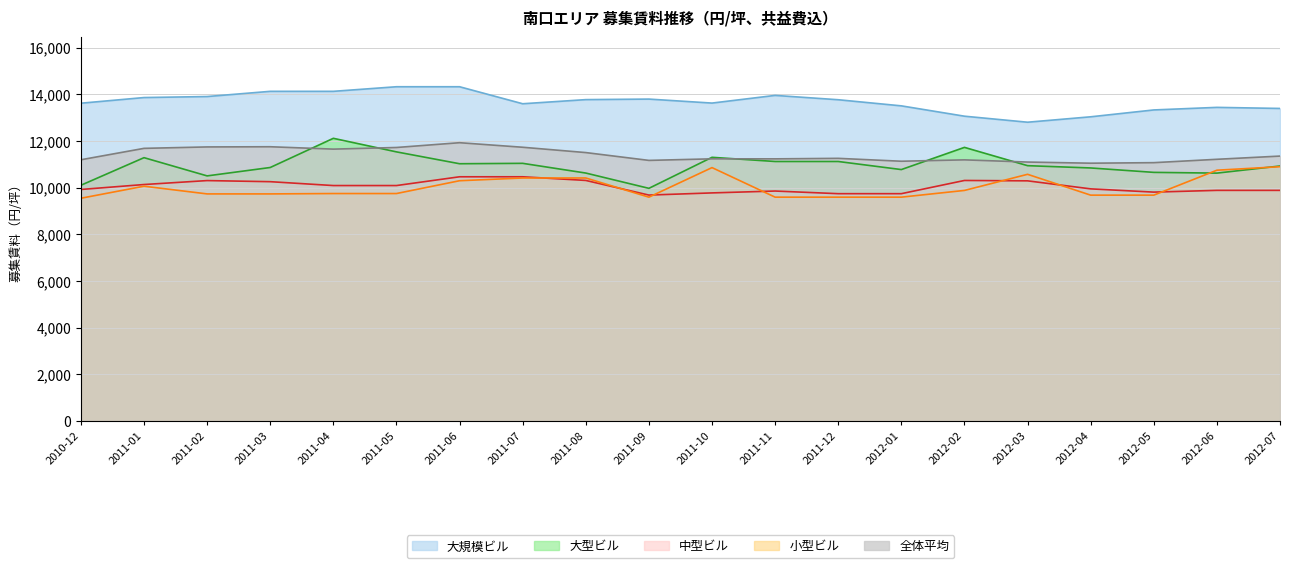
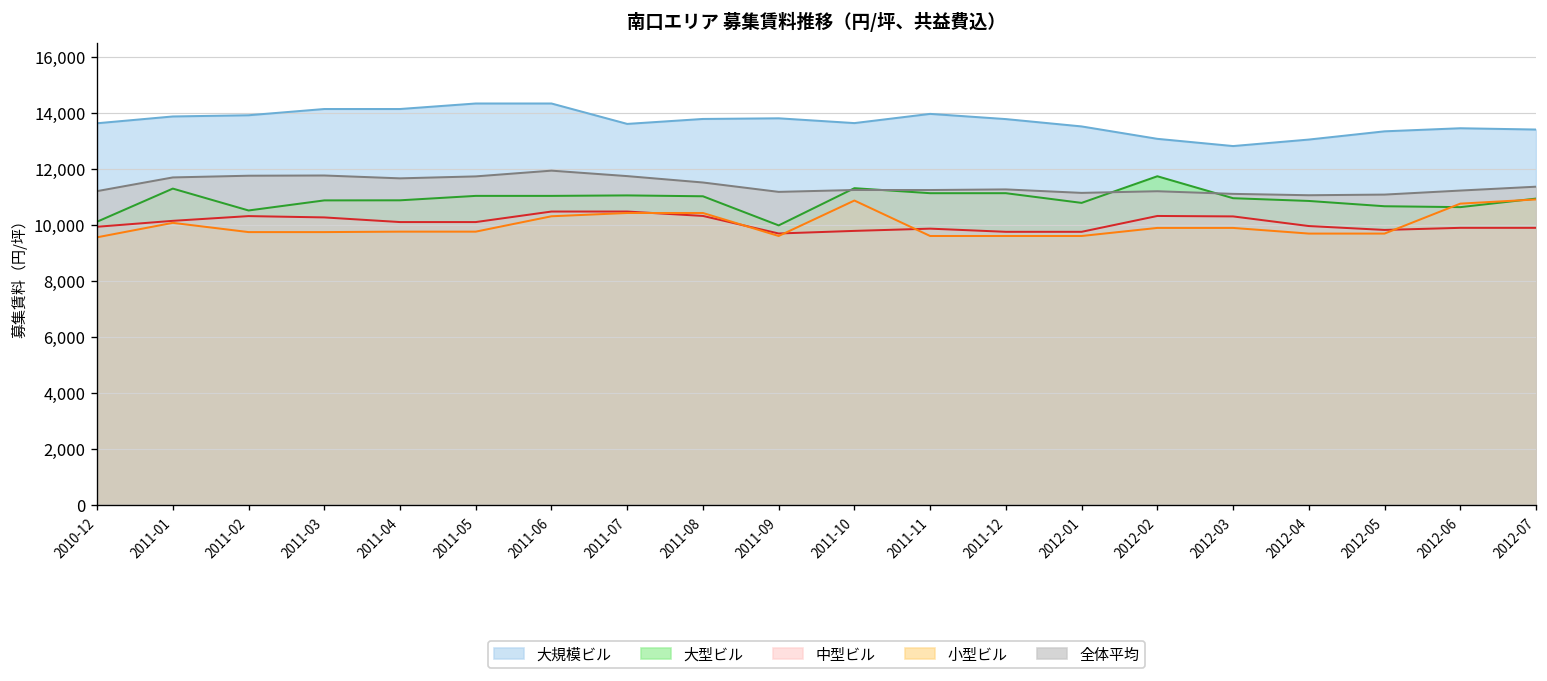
  {
    "大型ビル": {
      "2010-12": "10,100",
      "2011-01": "11,300",
      "2011-02": "10,500",
      "2011-03": "10,900",
-     "2011-04": "12,100",
-     "2011-05": "11,500",
+     "2011-04": "10,900",
+     "2011-05": "11,000",
      "2011-06": "11,000",
      "2011-07": "11,000",
-     "2011-08": "10,600",
+     "2011-08": "11,000",
      "2011-09": "10,000",
      "2011-11": "11,100",
      "2011-12": "11,100",
      "2012-01": "10,800",
      "2012-02": "11,700",
      "2012-03": "10,900",
      "2012-04": "10,800",
      "2012-05": "10,700",
      "2012-06": "10,600"
    },
    "小型ビル": {
      "2010-12": "9,500",
      "2011-02": "9,700",
      "2011-03": "9,700",
      "2011-04": "9,800",
      "2011-05": "9,800",
      "2011-06": "10,300",
      "2011-10": "10,900",
      "2011-11": "9,600",
      "2011-12": "9,600",
      "2012-01": "9,600",
      "2012-02": "9,900",
-     "2012-03": "10,600",
+     "2012-03": "9,900",
      "2012-04": "9,700",
      "2012-05": "9,700",
      "2012-06": "10,800"
    }
  }
